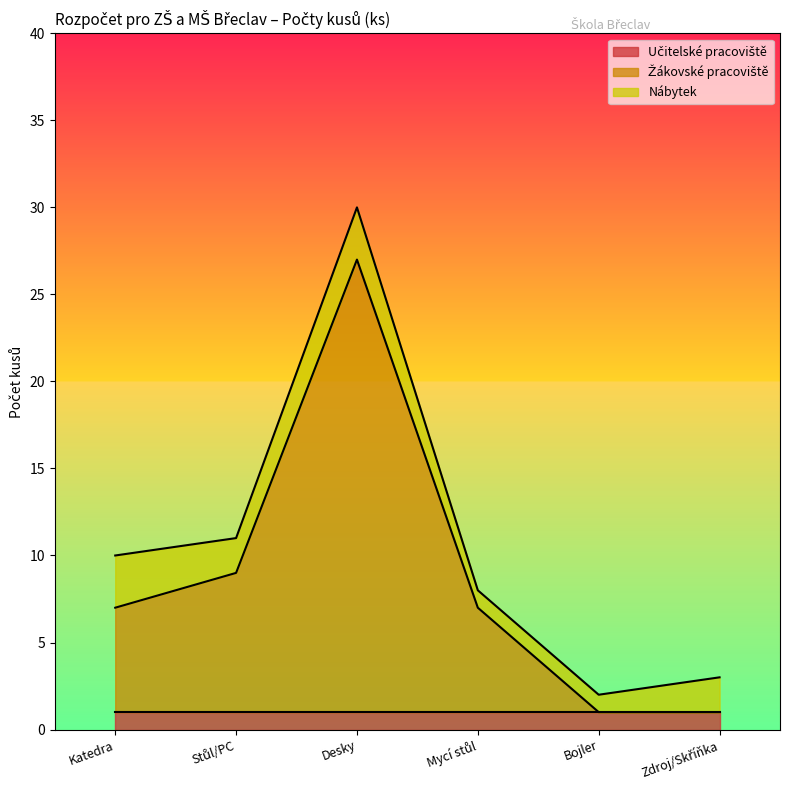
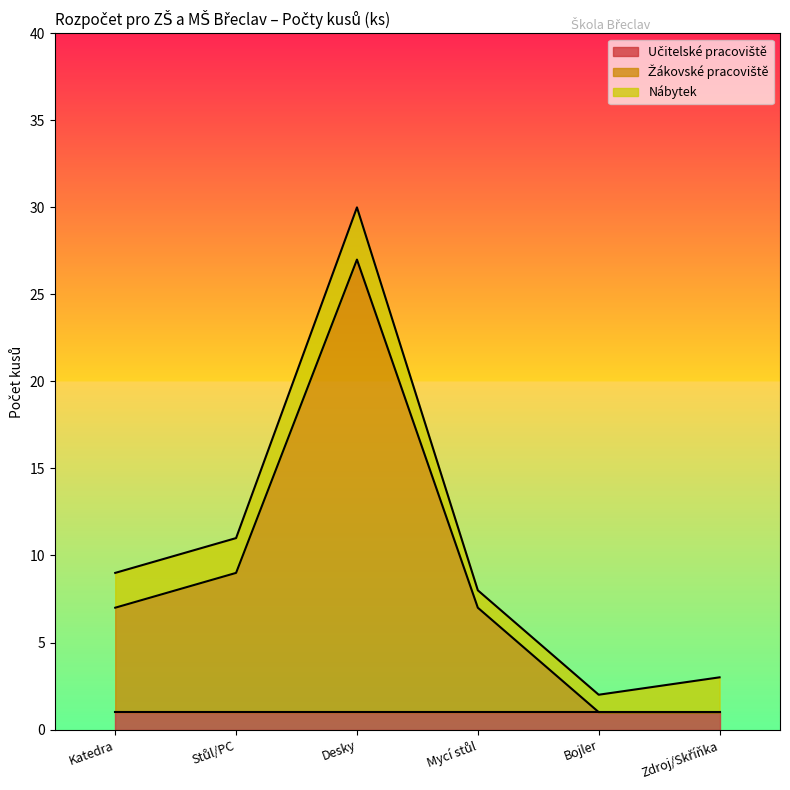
  {
    "Učitelské pracoviště": {
      "Katedra": 1,
      "Stůl/PC": 1,
      "Desky": 1,
      "Mycí stůl": 1
    },
    "Žákovské pracoviště": {
      "Katedra": 6,
      "Stůl/PC": 8,
      "Desky": 26,
      "Mycí stůl": 6
    },
    "Nábytek": {
-     "Katedra": 3,
+     "Katedra": 2,
      "Stůl/PC": 2,
      "Desky": 3,
      "Mycí stůl": 1,
      "Bojler": 1,
      "Zdroj/Skříňka": 2
    }
  }
